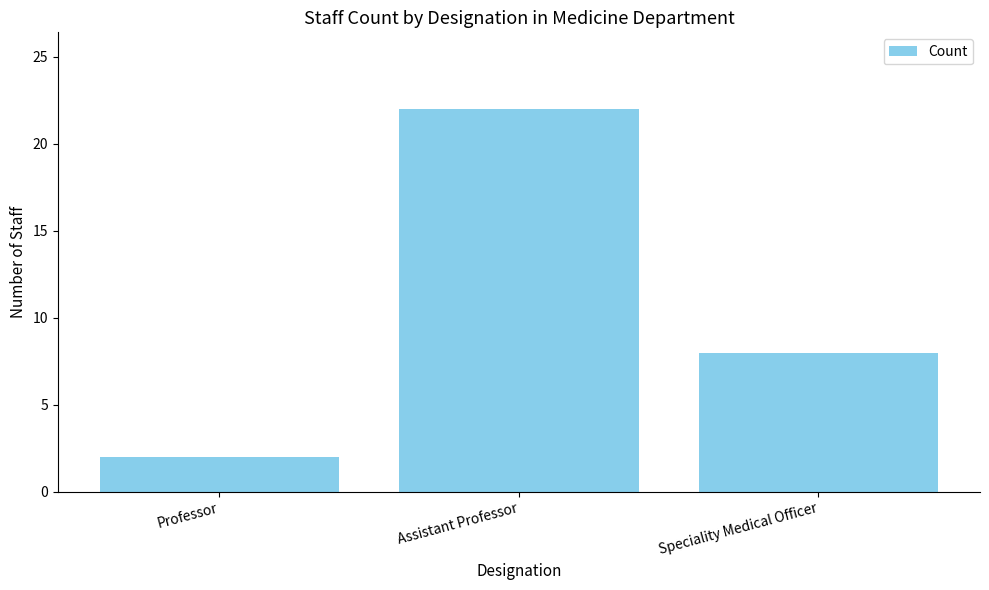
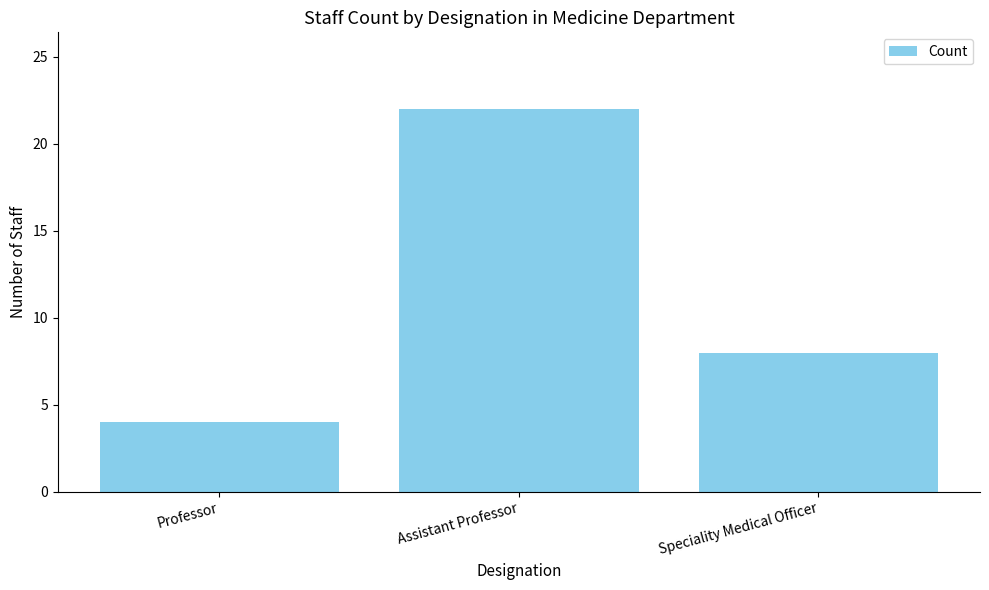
  {
-   "Professor": 2,
+   "Professor": 4,
    "Assistant Professor": 22,
    "Speciality Medical Officer": 8
  }
